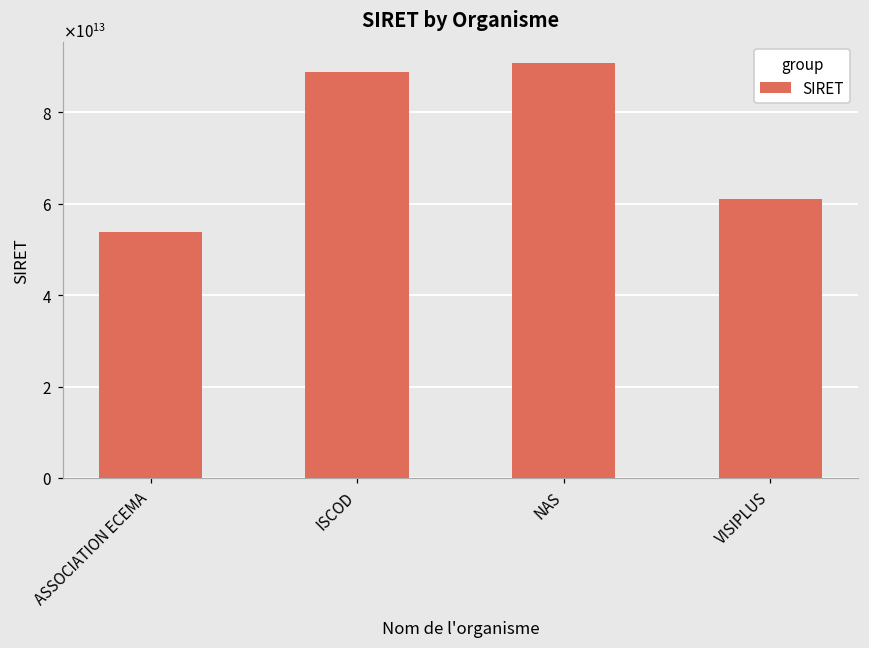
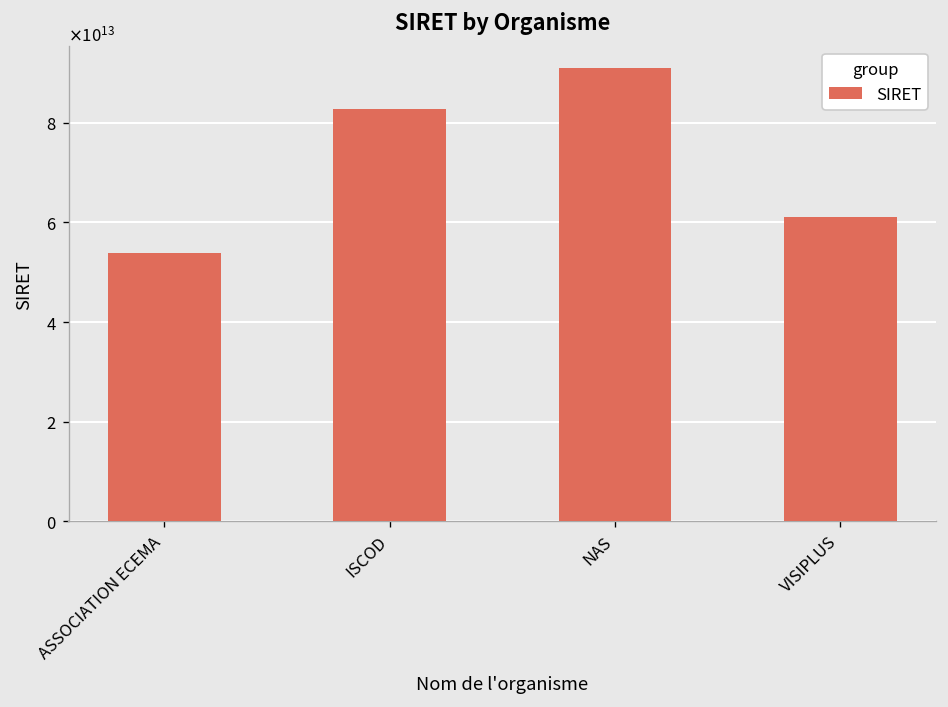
  {
    "ASSOCIATION ECEMA": 54000000000000,
-   "ISCOD": 89000000000000,
+   "ISCOD": 83000000000000,
    "NAS": 91000000000000,
    "VISIPLUS": 61000000000000
  }
